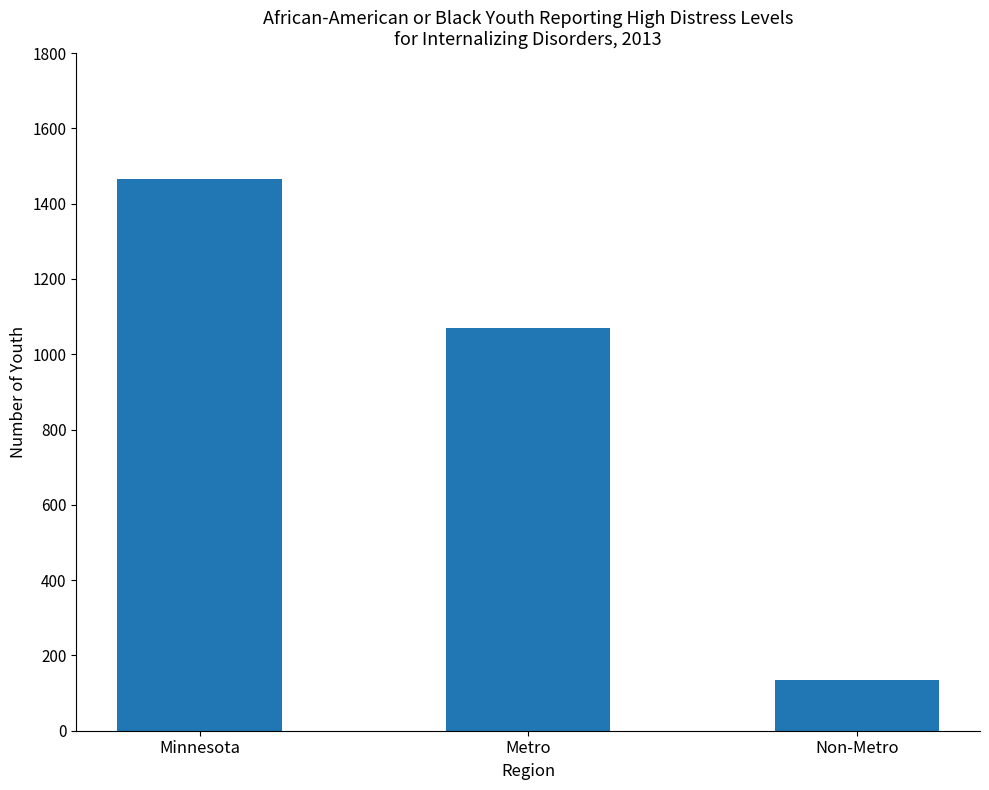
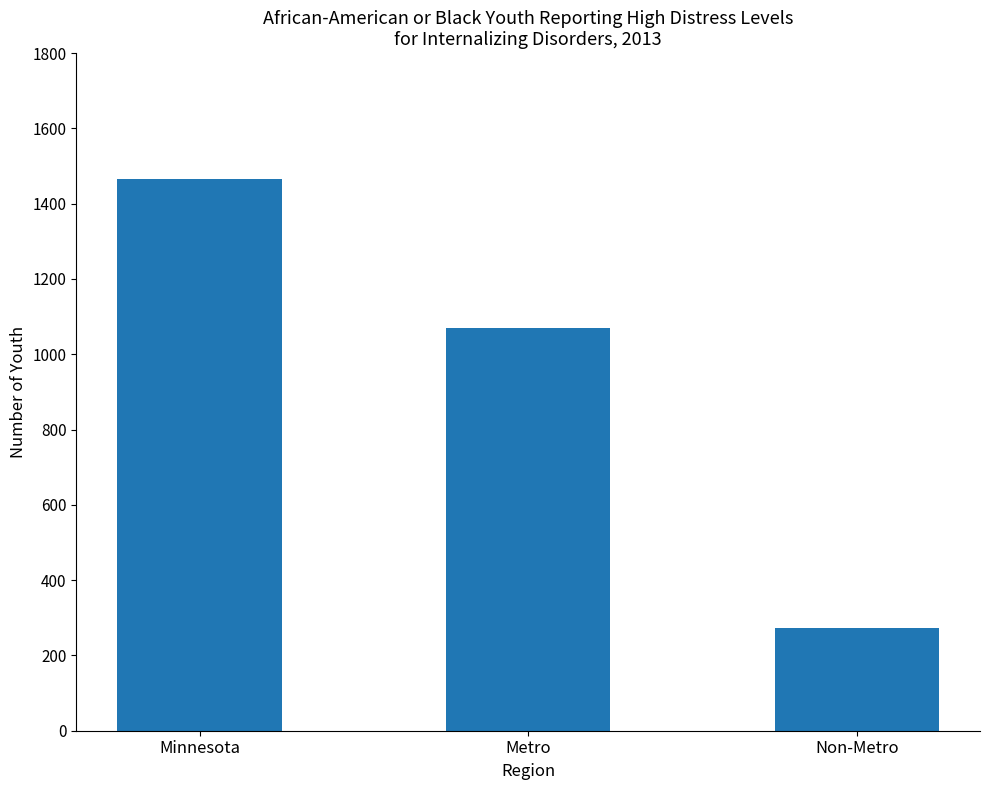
  {
    "Minnesota": 1470,
    "Metro": 1070,
-   "Non-Metro": 130
+   "Non-Metro": 270
  }
